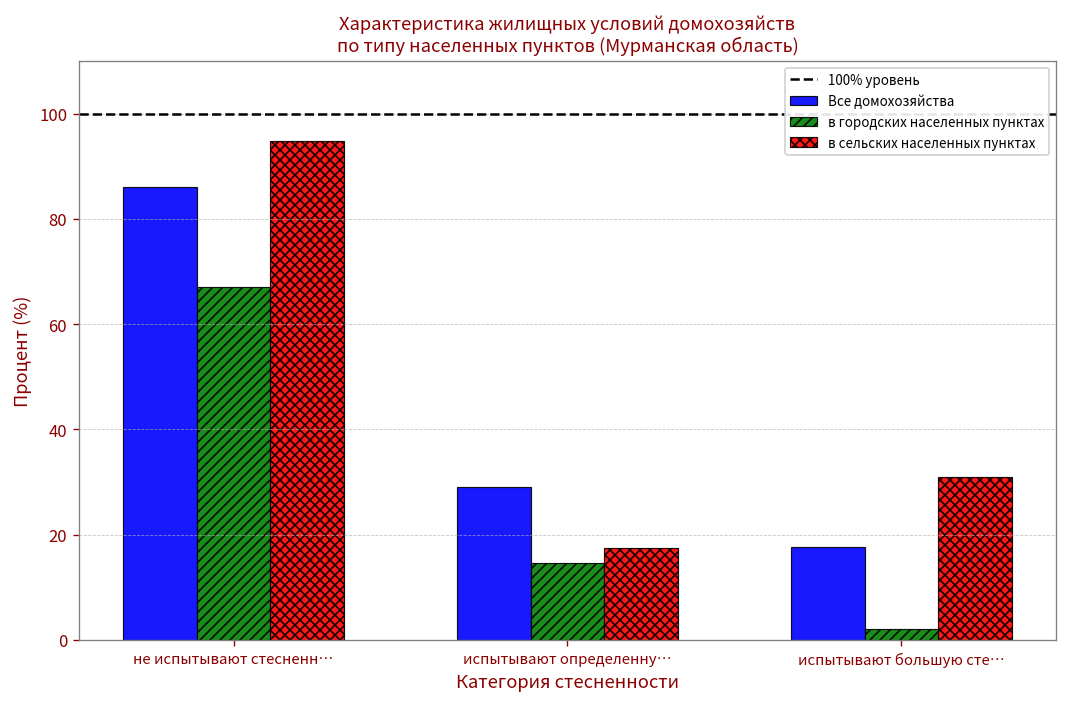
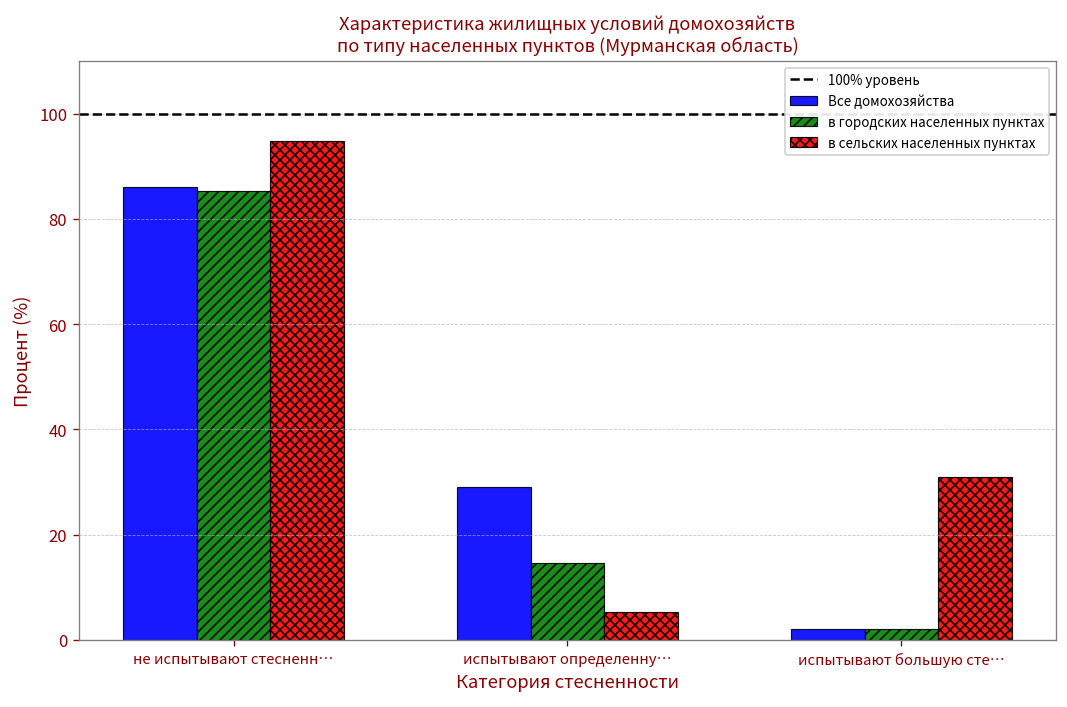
  {
    "Все домохозяйства": {
      "не испытывают стесненн…": 86,
      "испытывают определенну…": 29,
-     "испытывают большую сте…": 18
+     "испытывают большую сте…": 2
    },
    "в городских населенных пунктах": {
-     "не испытывают стесненн…": 67,
+     "не испытывают стесненн…": 85,
      "испытывают определенну…": 15,
      "испытывают большую сте…": 2
    },
    "в сельских населенных пунктах": {
      "не испытывают стесненн…": 95,
-     "испытывают определенну…": 18,
+     "испытывают определенну…": 5,
      "испытывают большую сте…": 31
    }
  }
